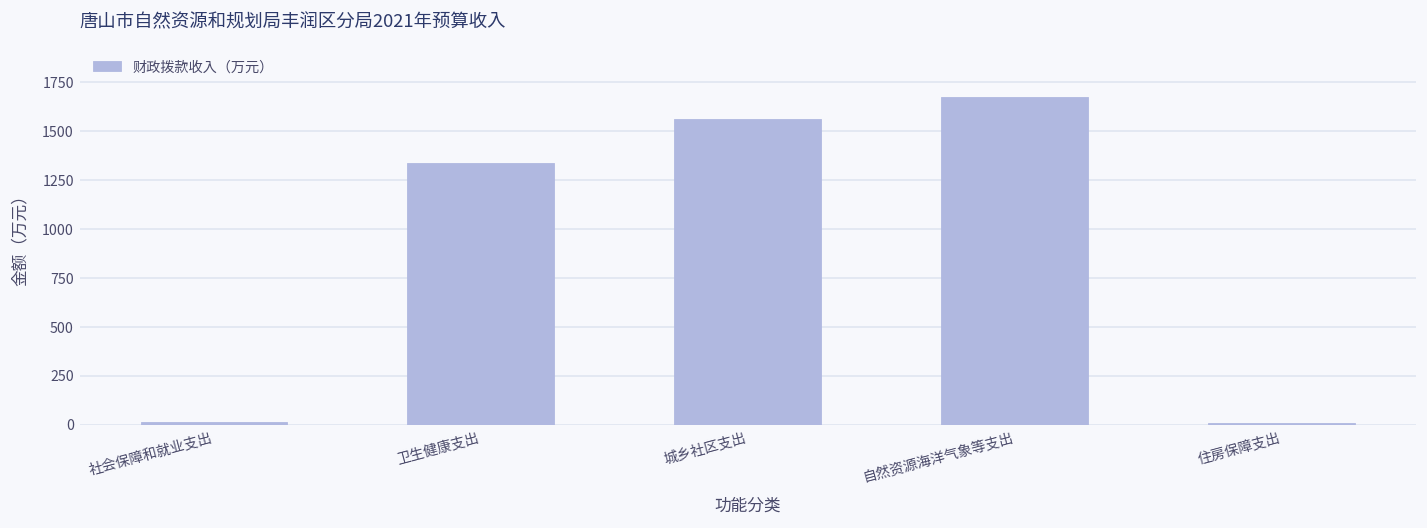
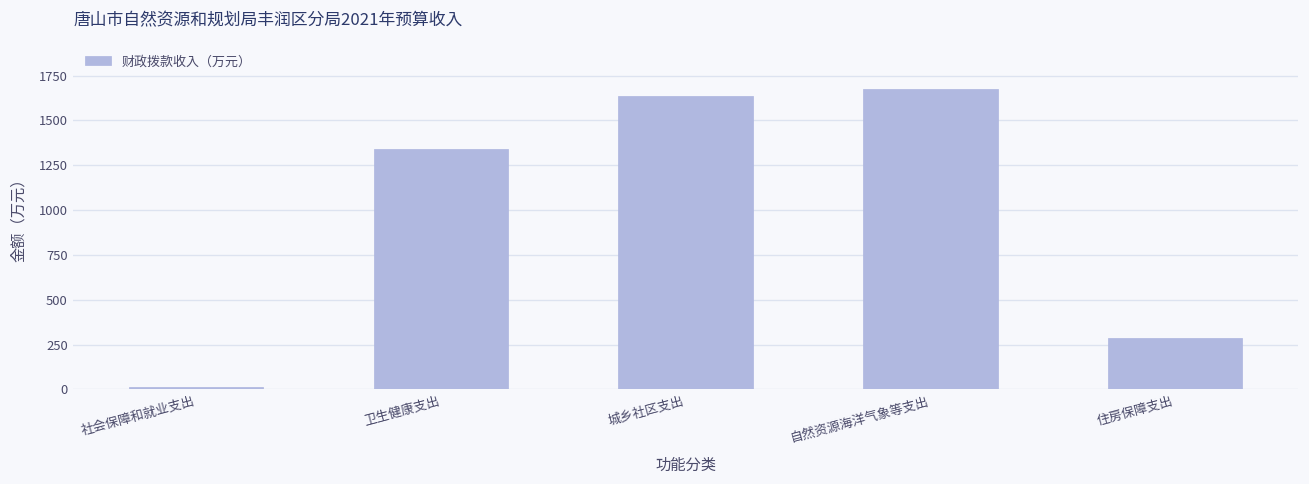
  {
    "卫生健康支出": 1340,
-   "城乡社区支出": 1560,
+   "城乡社区支出": 1630,
    "自然资源海洋气象等支出": 1680,
-   "住房保障支出": 10
+   "住房保障支出": 280
  }
